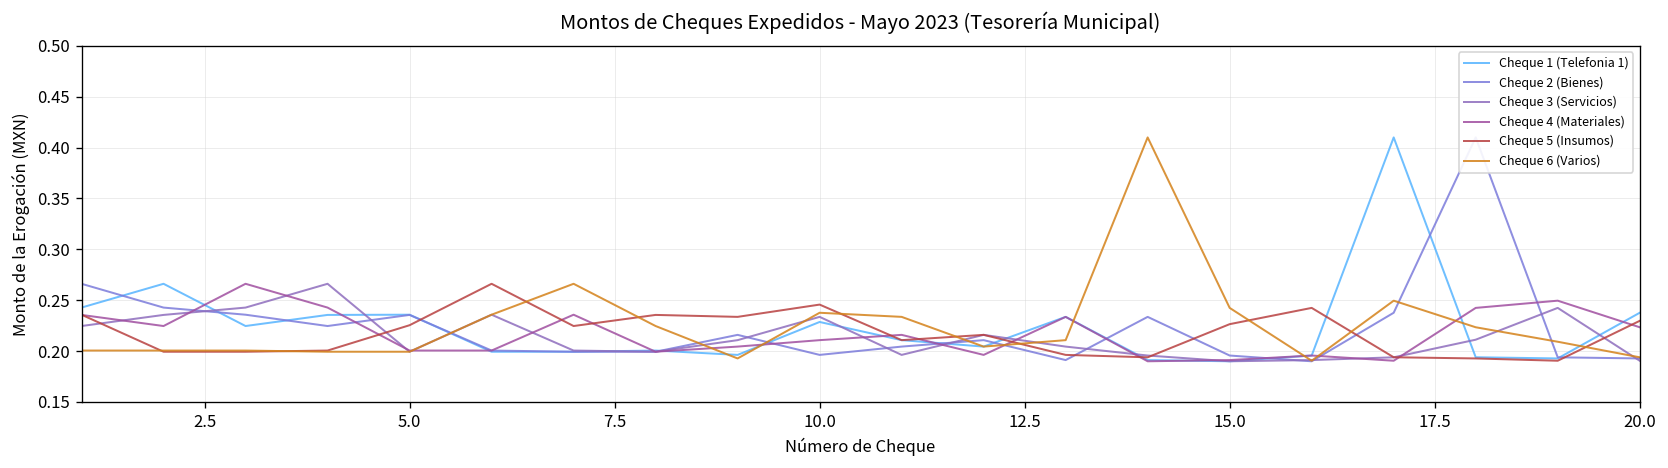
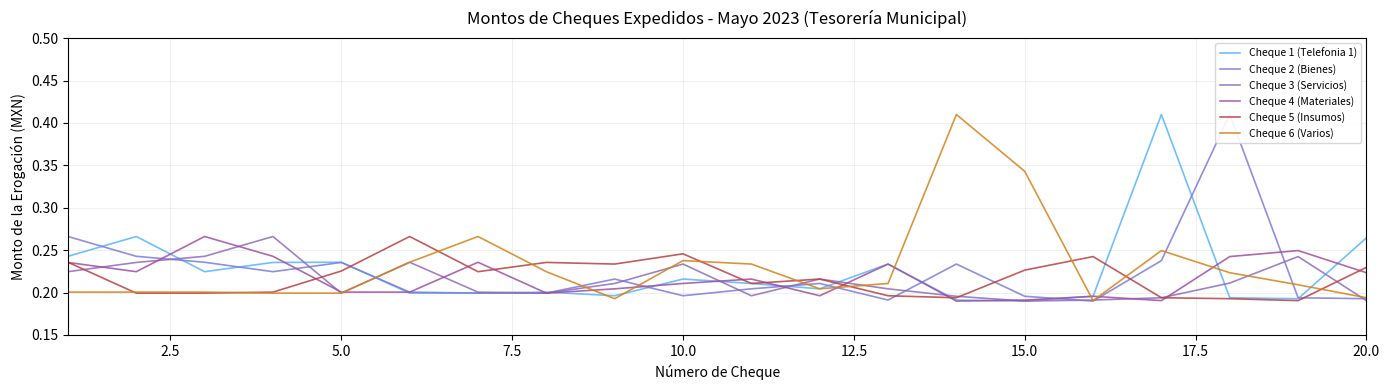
  {
    "Cheque 1 (Telefonia 1)": {
-     "10.0": 0.23,
-     "20.0": 0.24
+     "10.0": 0.22,
+     "20.0": 0.26
    },
    "Cheque 5 (Insumos)": {
      "5.0": 0.23,
      "10.0": 0.25,
      "15.0": 0.23,
      "20.0": 0.23
    },
    "Cheque 6 (Varios)": {
      "10.0": 0.24,
-     "15.0": 0.24
+     "15.0": 0.34
    }
  }
